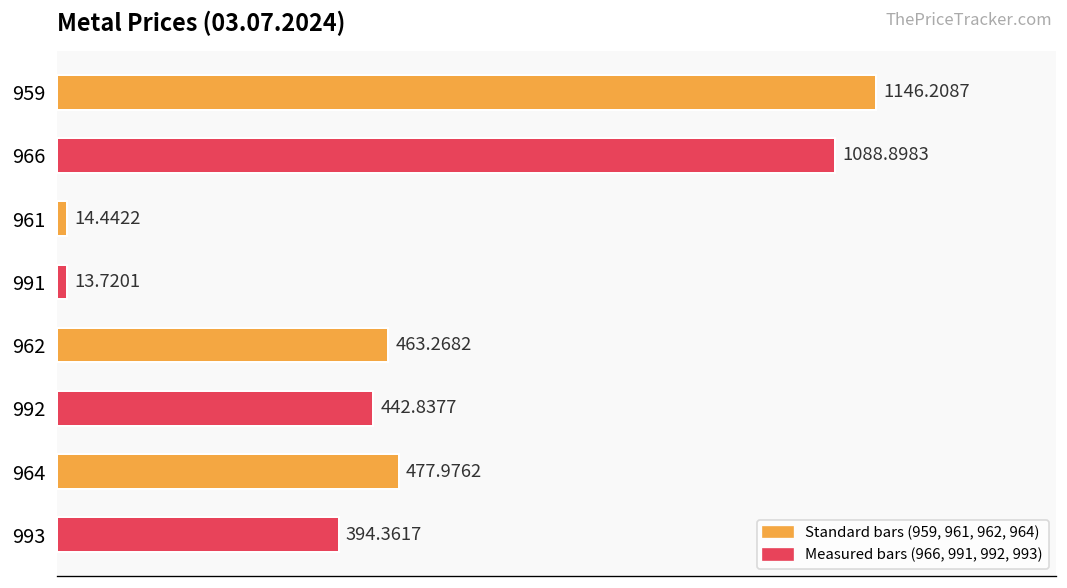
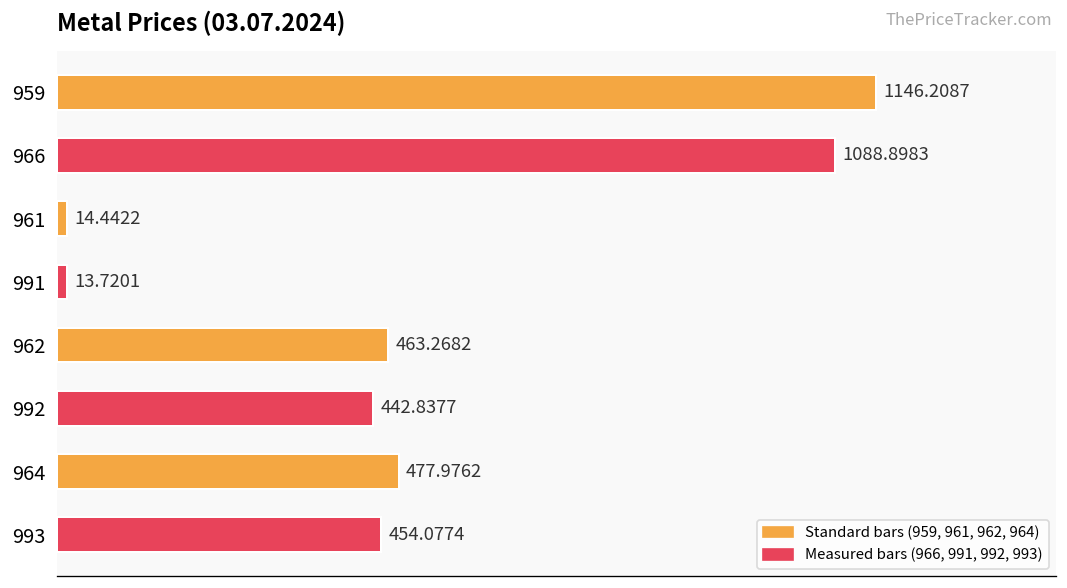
  {
    "959": 1146.2087,
    "966": 1088.8983,
    "961": 14.4422,
    "991": 13.7201,
    "962": 463.2682,
    "992": 442.8377,
    "964": 477.9762,
-   "993": 394.3617
+   "993": 454.0774
  }
